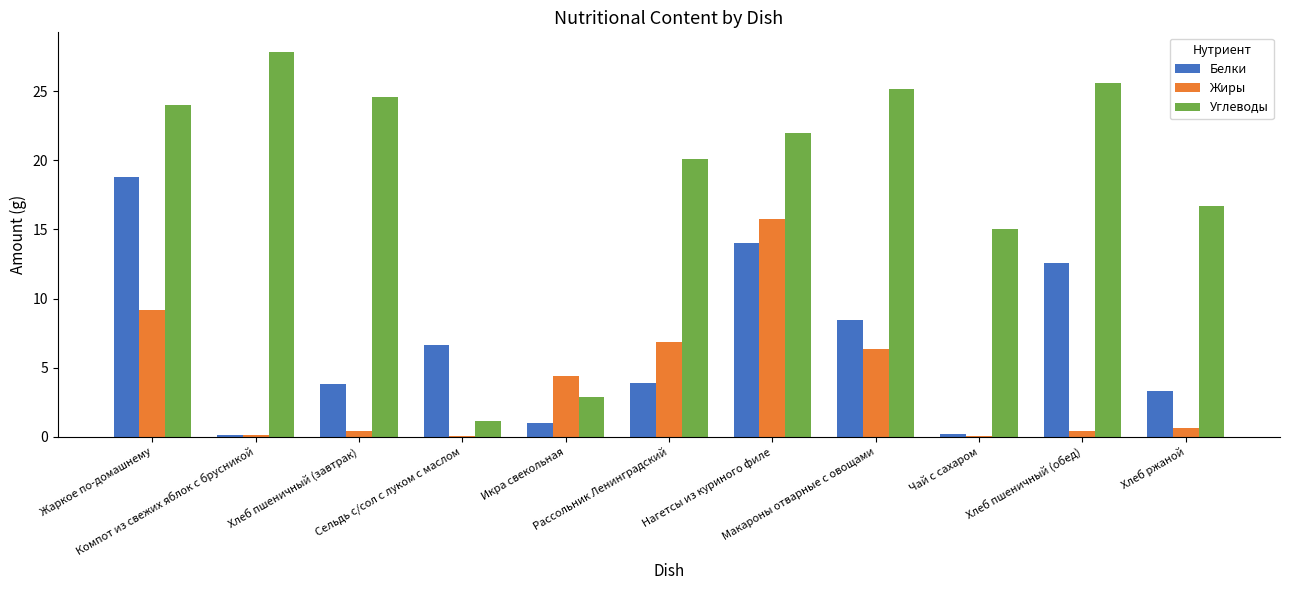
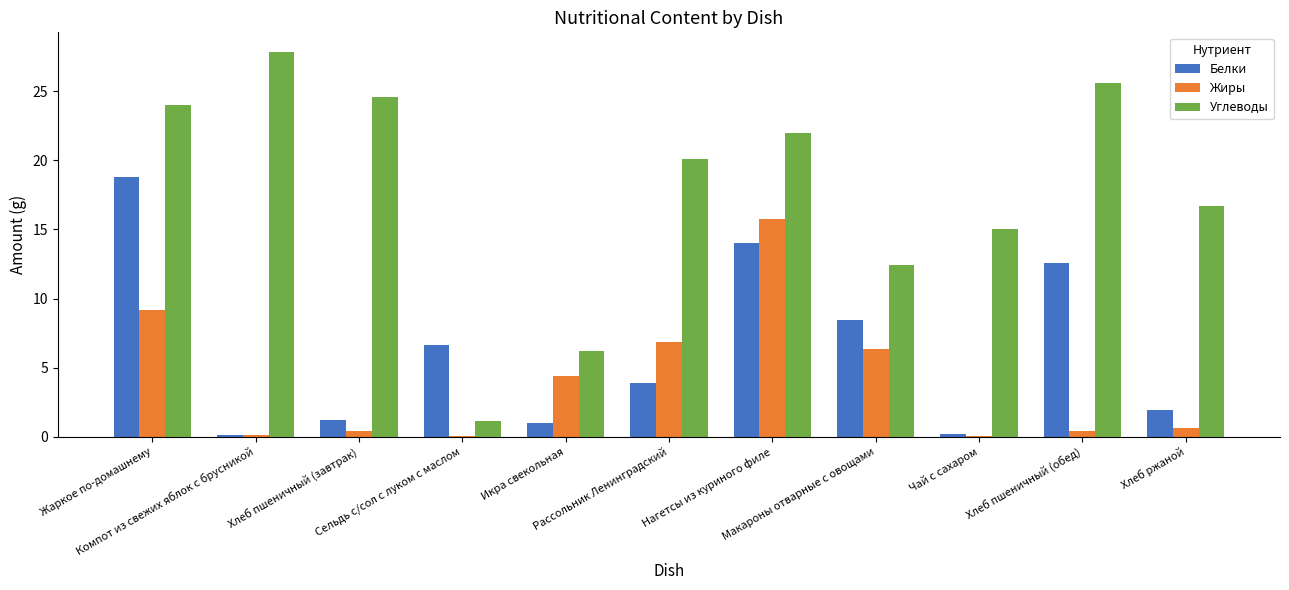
  {
    "Белки": {
      "Жаркое по-домашнему": 18.8,
-     "Хлеб пшеничный (завтрак)": 3.8,
+     "Хлеб пшеничный (завтрак)": 1.2,
      "Сельдь с/сол с луком с маслом": 6.7,
      "Икра свекольная": 1.0,
      "Рассольник Ленинградский": 3.9,
      "Нагетсы из куриного филе": 14.1,
      "Макароны отварные с овощами": 8.5,
      "Чай с сахаром": 0.2,
      "Хлеб пшеничный (обед)": 12.6,
-     "Хлеб ржаной": 3.3
+     "Хлеб ржаной": 1.9
    },
    "Жиры": {
      "Жаркое по-домашнему": 9.1,
      "Хлеб пшеничный (завтрак)": 0.4,
      "Икра свекольная": 4.4,
      "Рассольник Ленинградский": 6.8,
      "Нагетсы из куриного филе": 15.8,
      "Макароны отварные с овощами": 6.4,
      "Хлеб пшеничный (обед)": 0.4,
      "Хлеб ржаной": 0.6
    },
    "Углеводы": {
      "Жаркое по-домашнему": 24.0,
      "Компот из свежих яблок с брусникой": 27.9,
      "Хлеб пшеничный (завтрак)": 24.6,
      "Сельдь с/сол с луком с маслом": 1.1,
-     "Икра свекольная": 2.9,
+     "Икра свекольная": 6.2,
      "Рассольник Ленинградский": 20.1,
      "Нагетсы из куриного филе": 22.0,
-     "Макароны отварные с овощами": 25.2,
+     "Макароны отварные с овощами": 12.4,
      "Чай с сахаром": 15.0,
      "Хлеб пшеничный (обед)": 25.6,
      "Хлеб ржаной": 16.7
    }
  }
